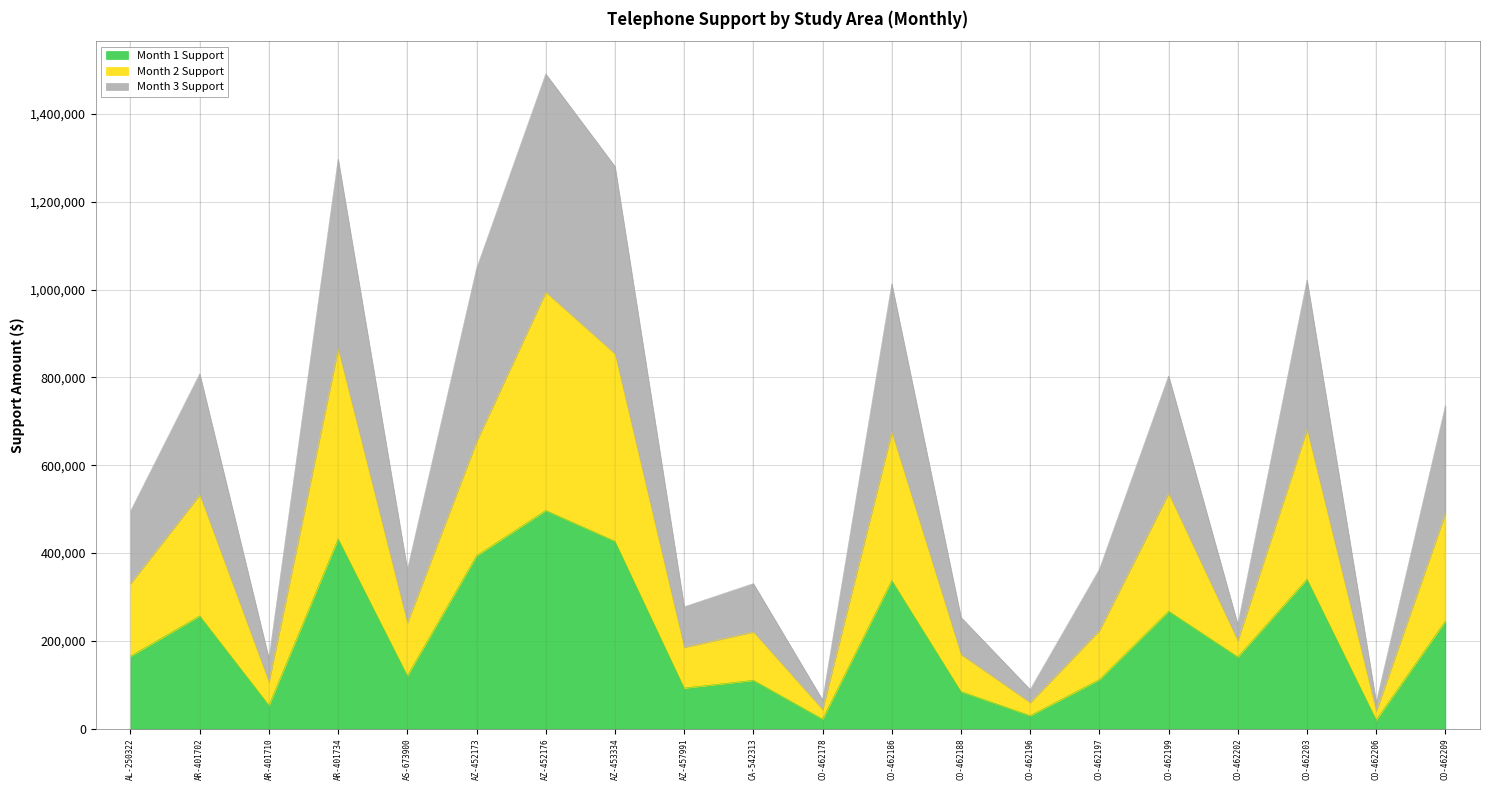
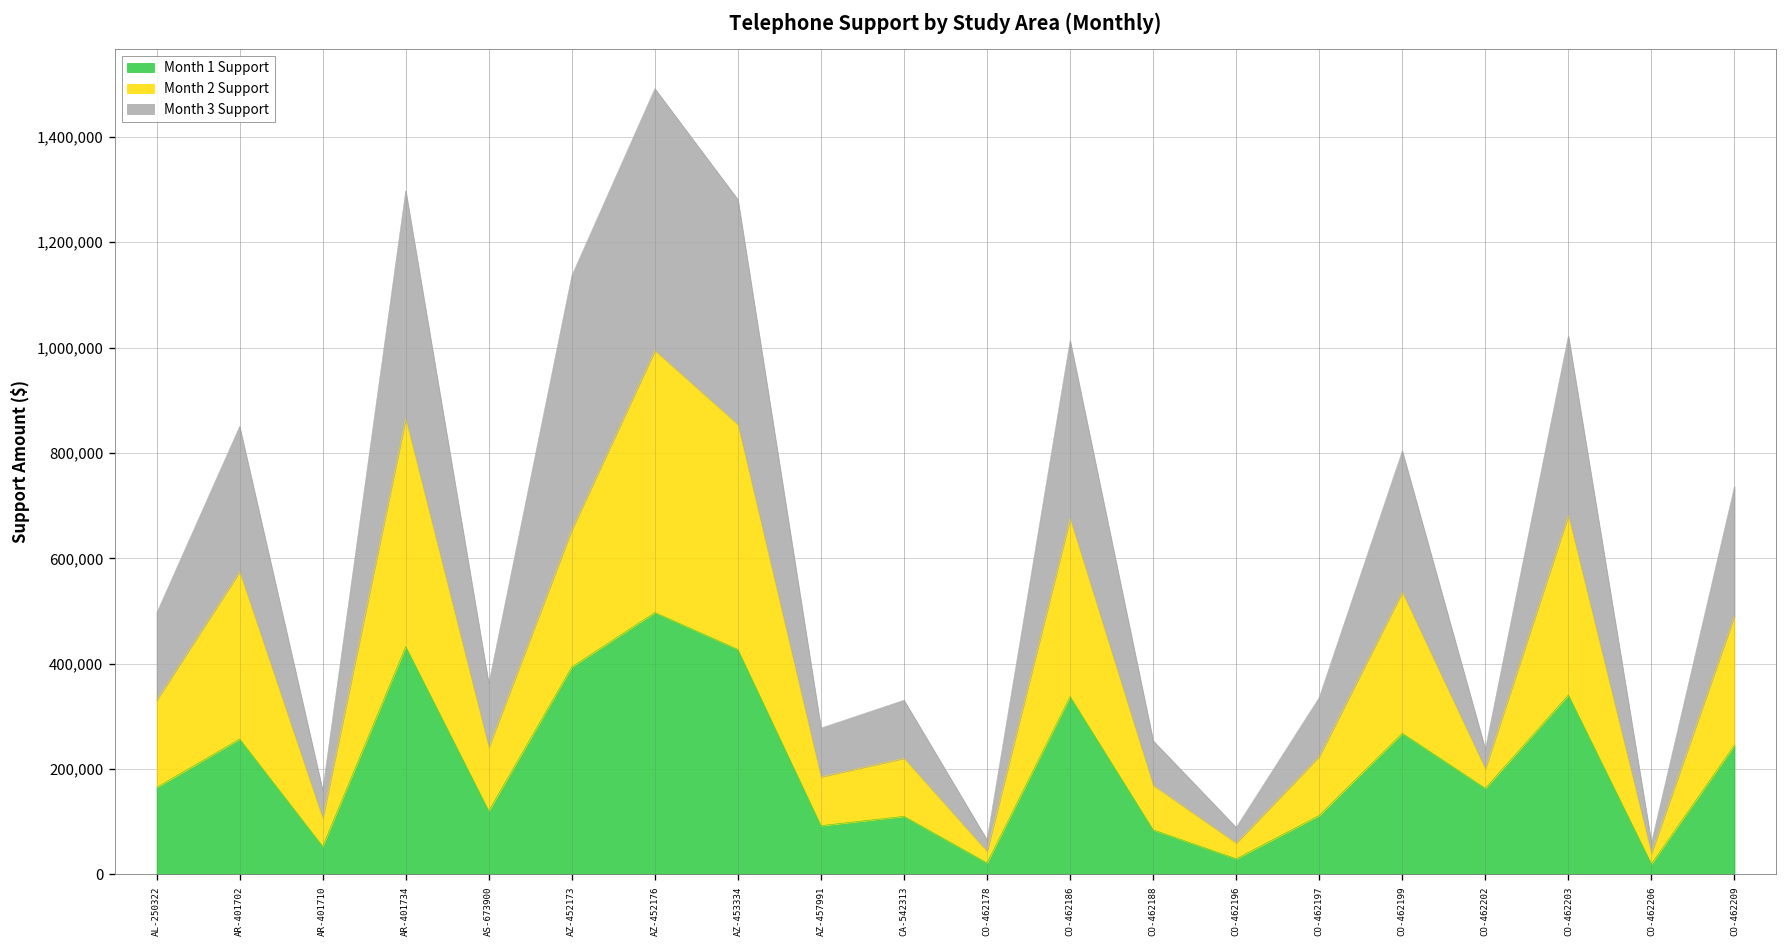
  {
    "Month 1 Support": {
      "AL-250322": "170,000",
      "AR-401702": "260,000",
      "AR-401710": "50,000",
      "AR-401734": "430,000",
      "AS-673900": "120,000",
      "AZ-452173": "390,000",
      "AZ-452176": "500,000",
      "AZ-453334": "430,000",
      "AZ-457991": "90,000",
      "CA-542313": "110,000",
      "CO-462178": "20,000",
      "CO-462186": "340,000",
      "CO-462188": "80,000",
      "CO-462196": "30,000",
      "CO-462197": "110,000",
      "CO-462199": "270,000",
      "CO-462202": "160,000",
      "CO-462203": "340,000",
      "CO-462206": "20,000",
      "CO-462209": "250,000"
    },
    "Month 2 Support": {
      "AL-250322": "170,000",
-     "AR-401702": "280,000",
+     "AR-401702": "320,000",
      "AR-401710": "50,000",
      "AR-401734": "430,000",
      "AS-673900": "120,000",
      "AZ-452173": "260,000",
      "AZ-452176": "500,000",
      "AZ-453334": "430,000",
      "AZ-457991": "90,000",
      "CA-542313": "110,000",
      "CO-462178": "20,000",
      "CO-462186": "340,000",
      "CO-462188": "80,000",
      "CO-462196": "30,000",
      "CO-462197": "110,000",
      "CO-462199": "270,000",
      "CO-462202": "40,000",
      "CO-462203": "340,000",
      "CO-462206": "20,000",
      "CO-462209": "250,000"
    },
    "Month 3 Support": {
      "AL-250322": "170,000",
      "AR-401702": "280,000",
      "AR-401710": "50,000",
      "AR-401734": "430,000",
      "AS-673900": "120,000",
-     "AZ-452173": "390,000",
+     "AZ-452173": "480,000",
      "AZ-452176": "500,000",
      "AZ-453334": "430,000",
      "AZ-457991": "90,000",
      "CA-542313": "110,000",
      "CO-462178": "20,000",
      "CO-462186": "340,000",
      "CO-462188": "80,000",
      "CO-462196": "30,000",
-     "CO-462197": "140,000",
+     "CO-462197": "110,000",
      "CO-462199": "270,000",
      "CO-462202": "40,000",
      "CO-462203": "340,000",
      "CO-462206": "20,000",
      "CO-462209": "250,000"
    }
  }
